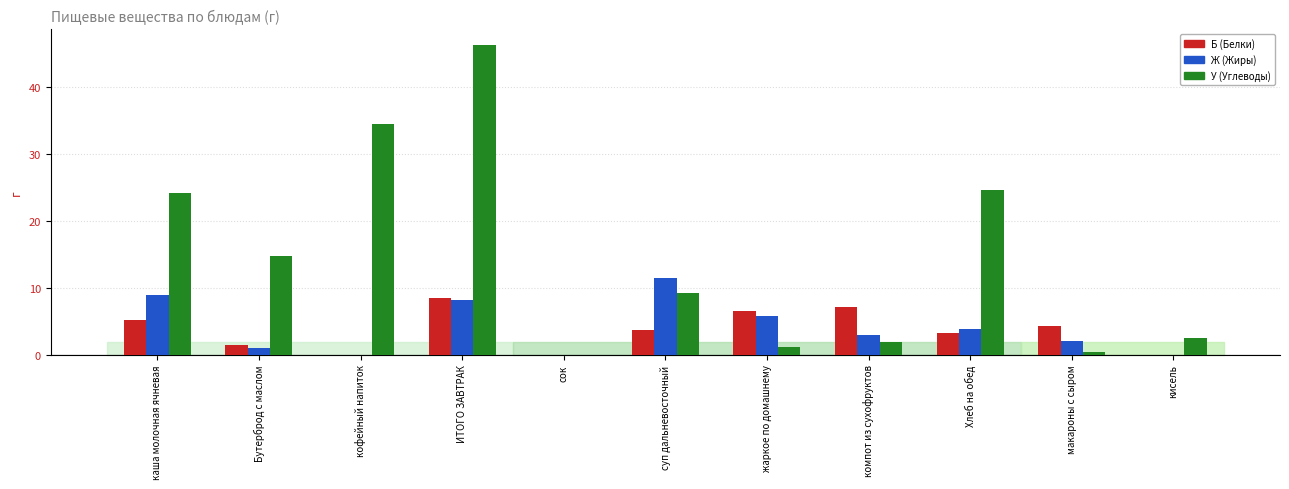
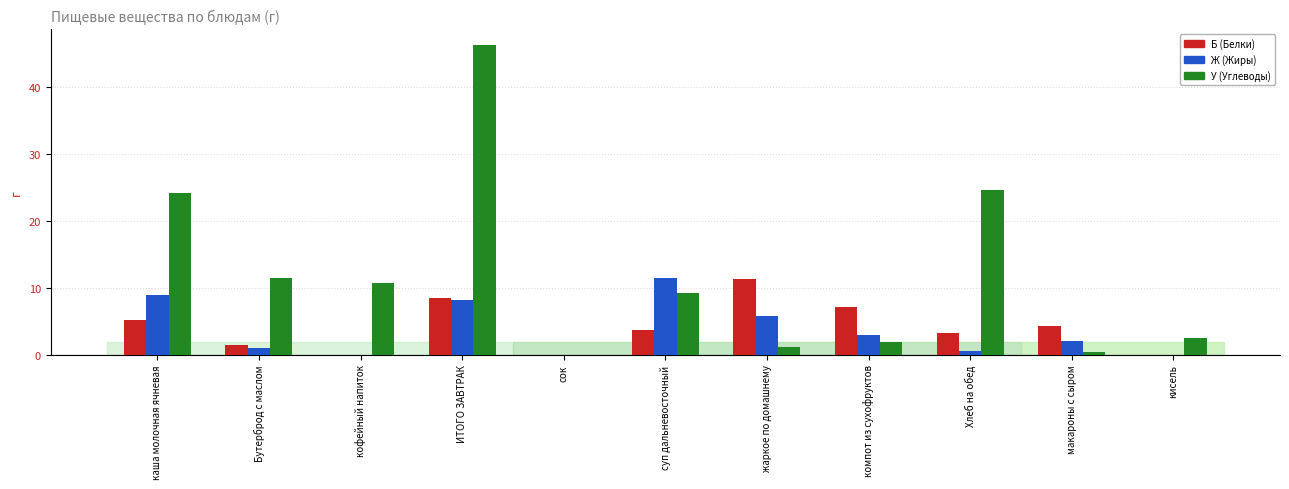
  {
    "Б (Белки)": {
      "каша молочная ячневая": 5,
      "Бутерброд с маслом": 2,
      "кофейный напиток": 0,
      "ИТОГО ЗАВТРАК": 9,
      "сок": 0,
      "суп дальневосточный": 4,
-     "жаркое по домашнему": 7,
+     "жаркое по домашнему": 11,
      "компот из сухофруктов": 7,
      "Хлеб на обед": 3,
      "макароны с сыром": 4,
      "кисель": 0
    },
    "Ж (Жиры)": {
      "каша молочная ячневая": 9,
      "Бутерброд с маслом": 1,
      "кофейный напиток": 0,
      "ИТОГО ЗАВТРАК": 8,
      "сок": 0,
      "суп дальневосточный": 12,
      "жаркое по домашнему": 6,
      "компот из сухофруктов": 3,
-     "Хлеб на обед": 4,
+     "Хлеб на обед": 1,
      "макароны с сыром": 2,
      "кисель": 0
    },
    "У (Углеводы)": {
      "каша молочная ячневая": 24,
-     "Бутерброд с маслом": 15,
-     "кофейный напиток": 34,
+     "Бутерброд с маслом": 11,
+     "кофейный напиток": 11,
      "ИТОГО ЗАВТРАК": 46,
      "сок": 0,
      "суп дальневосточный": 9,
      "жаркое по домашнему": 1,
      "компот из сухофруктов": 2,
      "Хлеб на обед": 25,
      "кисель": 3
    }
  }
